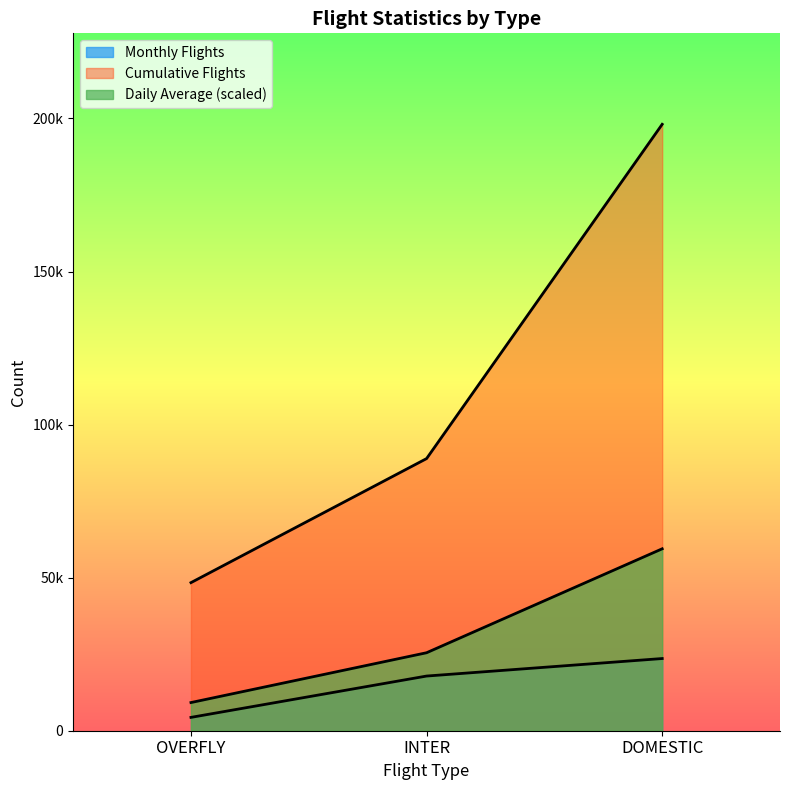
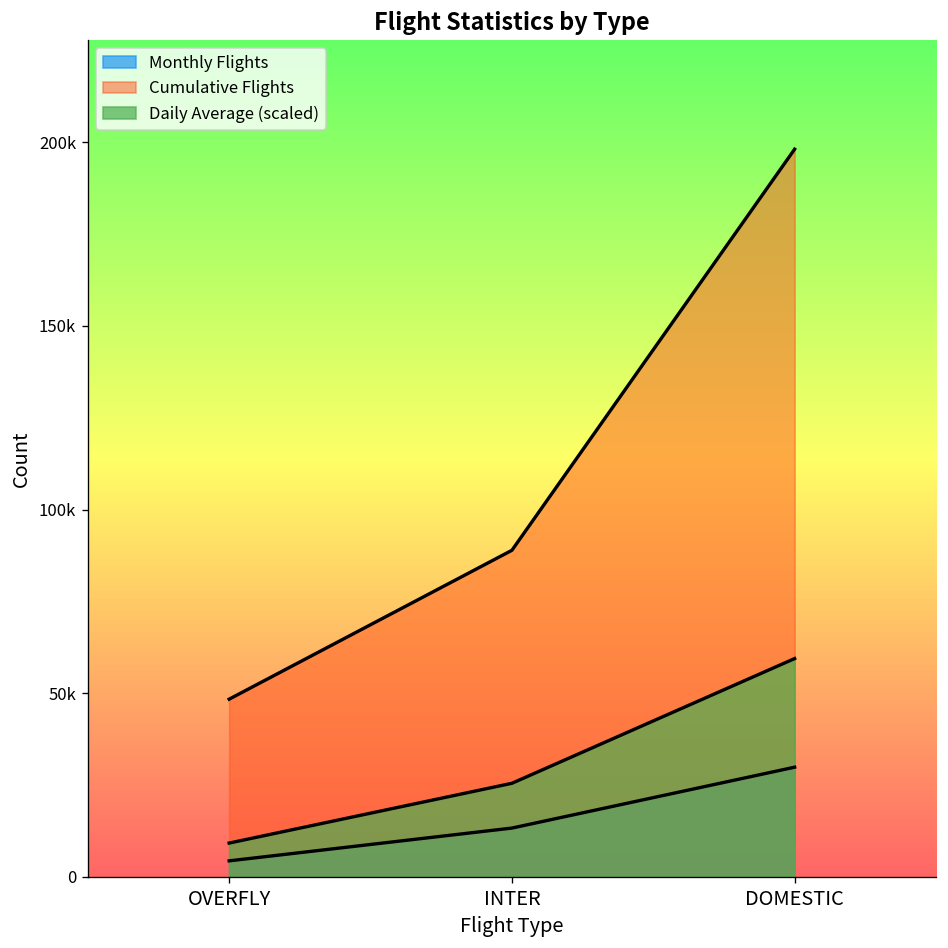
  {
    "Monthly Flights": {
      "OVERFLY": 4000,
-     "INTER": 18000,
-     "DOMESTIC": 24000
+     "INTER": 13000,
+     "DOMESTIC": 30000
    },
    "Cumulative Flights": {
      "OVERFLY": 48000,
      "INTER": 89000,
      "DOMESTIC": 198000
    },
    "Daily Average (scaled)": {
      "OVERFLY": 9000,
      "INTER": 25000,
      "DOMESTIC": 59000
    }
  }
